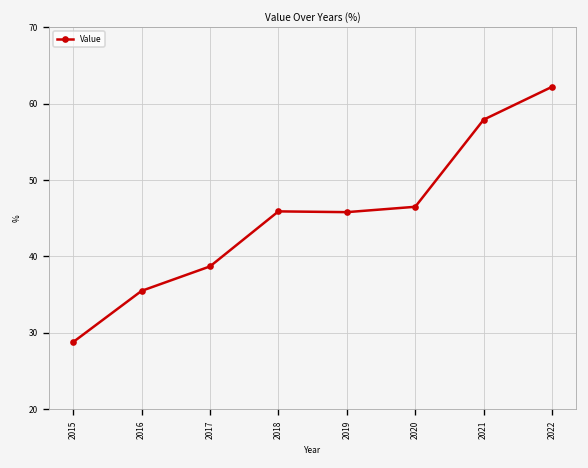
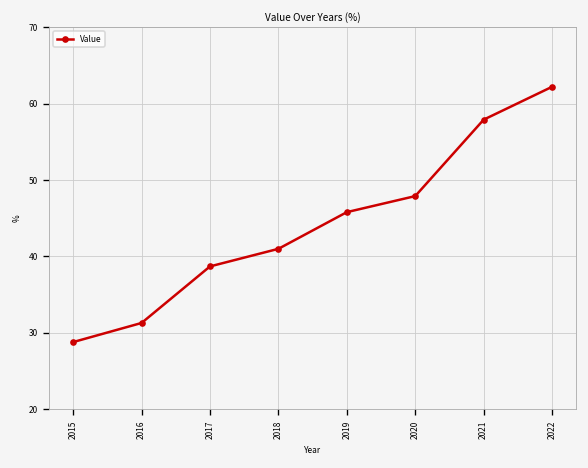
  {
    "2015": 29,
-   "2016": 36,
+   "2016": 31,
    "2017": 39,
-   "2018": 46,
+   "2018": 41,
    "2019": 46,
-   "2020": 47,
+   "2020": 48,
    "2021": 58,
    "2022": 62
  }
